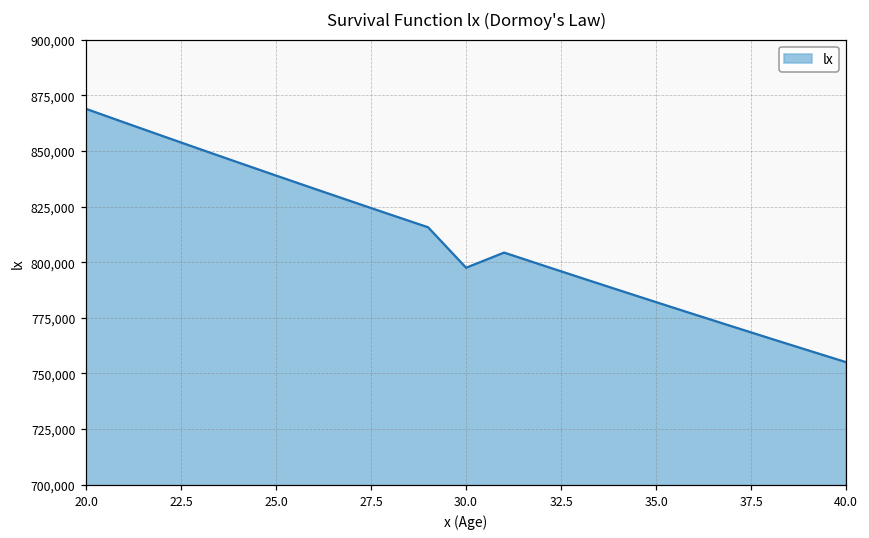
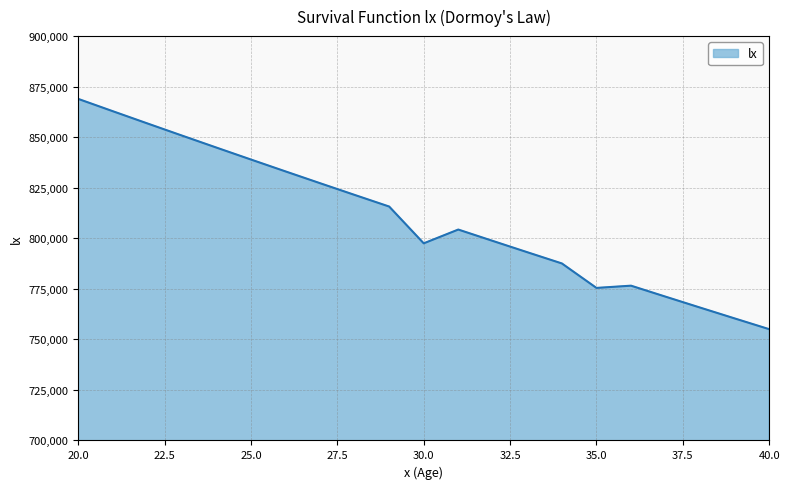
  {
    "20.0": "869,000",
    "25.0": "839,000",
    "30.0": "798,000",
-   "35.0": "782,000",
+   "35.0": "775,000",
    "40.0": "755,000"
  }
